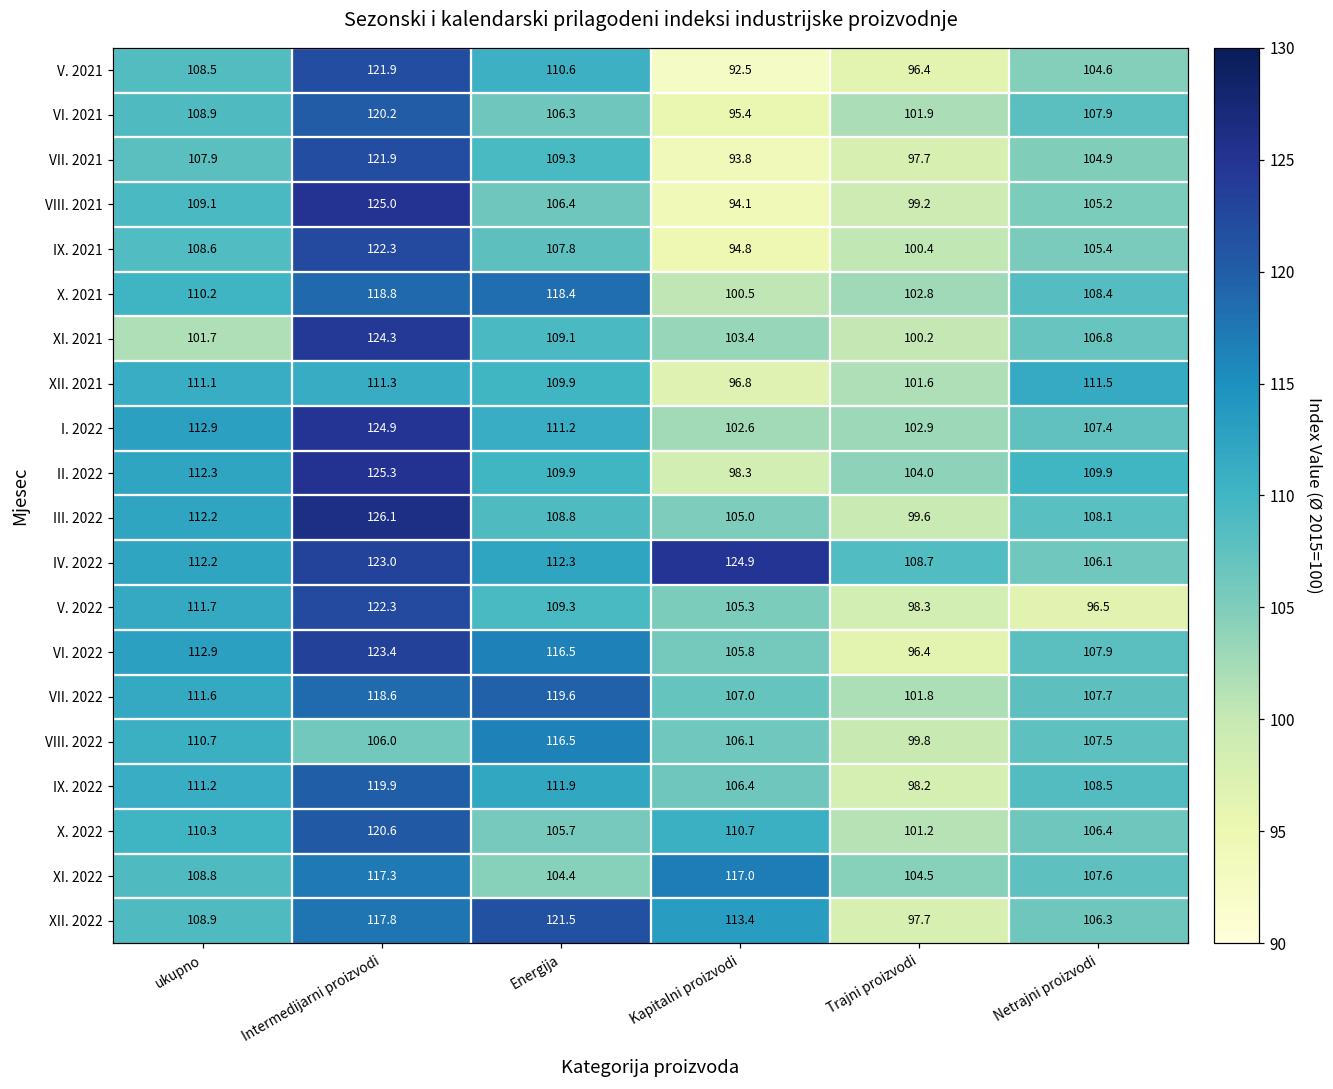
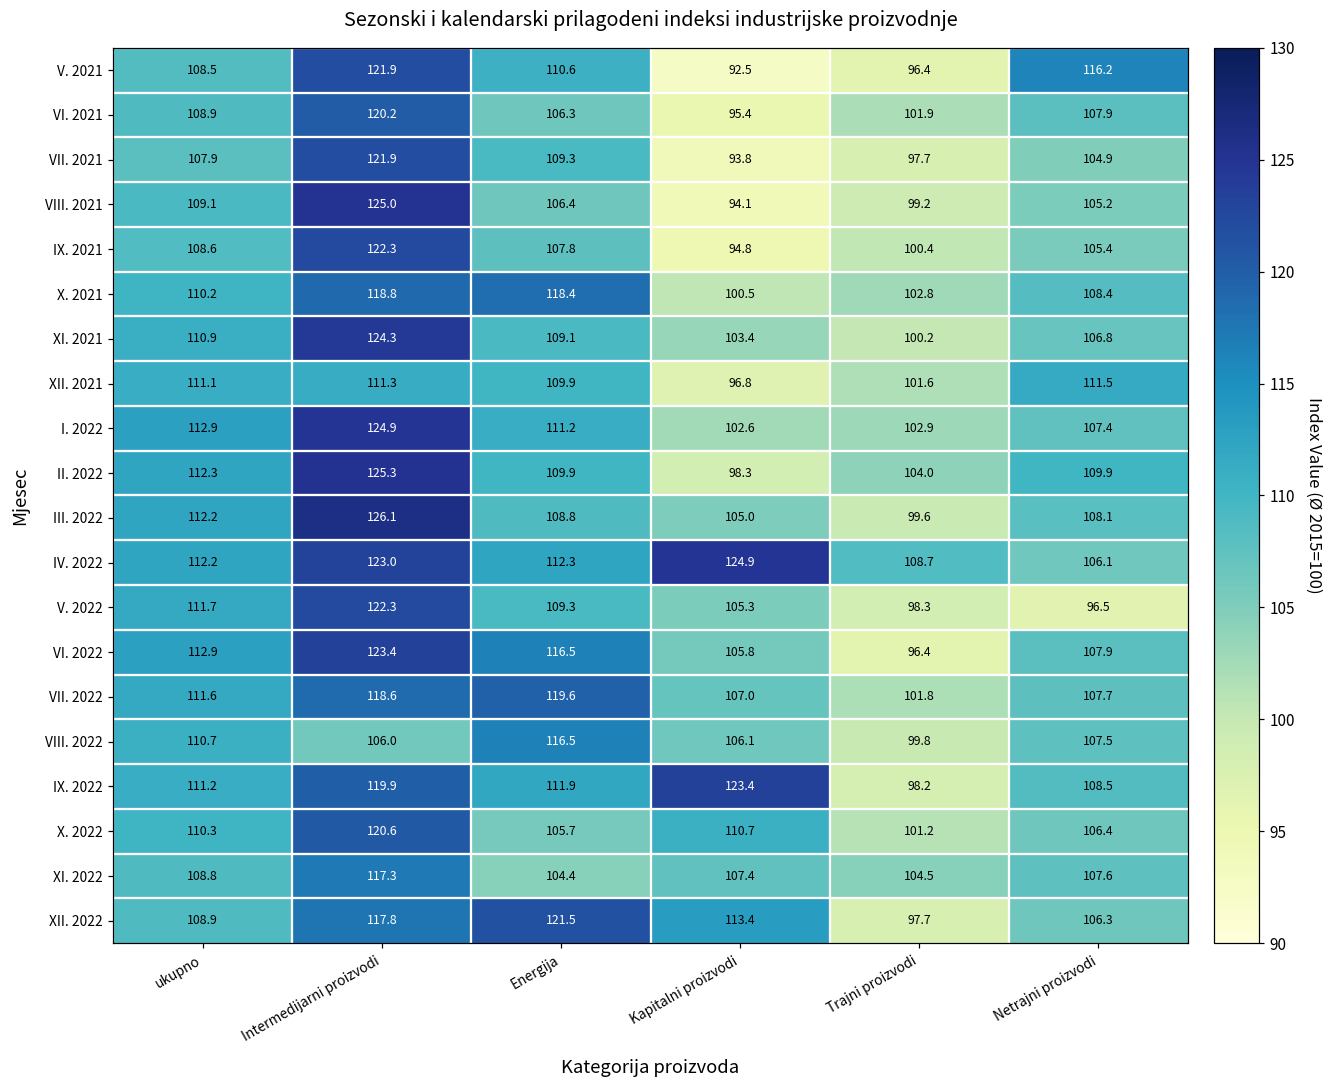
  {
    "V. 2021": {
      "ukupno": 108.5,
      "Intermedijarni proizvodi": 121.9,
      "Energija": 110.6,
      "Kapitalni proizvodi": 92.5,
      "Trajni proizvodi": 96.4,
-     "Netrajni proizvodi": 104.6
+     "Netrajni proizvodi": 116.2
    },
    "VI. 2021": {
      "ukupno": 108.9,
      "Intermedijarni proizvodi": 120.2,
      "Energija": 106.3,
      "Kapitalni proizvodi": 95.4,
      "Trajni proizvodi": 101.9,
      "Netrajni proizvodi": 107.9
    },
    "VII. 2021": {
      "ukupno": 107.9,
      "Intermedijarni proizvodi": 121.9,
      "Energija": 109.3,
      "Kapitalni proizvodi": 93.8,
      "Trajni proizvodi": 97.7,
      "Netrajni proizvodi": 104.9
    },
    "VIII. 2021": {
      "ukupno": 109.1,
      "Intermedijarni proizvodi": 125.0,
      "Energija": 106.4,
      "Kapitalni proizvodi": 94.1,
      "Trajni proizvodi": 99.2,
      "Netrajni proizvodi": 105.2
    },
    "IX. 2021": {
      "ukupno": 108.6,
      "Intermedijarni proizvodi": 122.3,
      "Energija": 107.8,
      "Kapitalni proizvodi": 94.8,
      "Trajni proizvodi": 100.4,
      "Netrajni proizvodi": 105.4
    },
    "X. 2021": {
      "ukupno": 110.2,
      "Intermedijarni proizvodi": 118.8,
      "Energija": 118.4,
      "Kapitalni proizvodi": 100.5,
      "Trajni proizvodi": 102.8,
      "Netrajni proizvodi": 108.4
    },
    "XI. 2021": {
-     "ukupno": 101.7,
+     "ukupno": 110.9,
      "Intermedijarni proizvodi": 124.3,
      "Energija": 109.1,
      "Kapitalni proizvodi": 103.4,
      "Trajni proizvodi": 100.2,
      "Netrajni proizvodi": 106.8
    },
    "XII. 2021": {
      "ukupno": 111.1,
      "Intermedijarni proizvodi": 111.3,
      "Energija": 109.9,
      "Kapitalni proizvodi": 96.8,
      "Trajni proizvodi": 101.6,
      "Netrajni proizvodi": 111.5
    },
    "I. 2022": {
      "ukupno": 112.9,
      "Intermedijarni proizvodi": 124.9,
      "Energija": 111.2,
      "Kapitalni proizvodi": 102.6,
      "Trajni proizvodi": 102.9,
      "Netrajni proizvodi": 107.4
    },
    "II. 2022": {
      "ukupno": 112.3,
      "Intermedijarni proizvodi": 125.3,
      "Energija": 109.9,
      "Kapitalni proizvodi": 98.3,
      "Trajni proizvodi": 104.0,
      "Netrajni proizvodi": 109.9
    },
    "III. 2022": {
      "ukupno": 112.2,
      "Intermedijarni proizvodi": 126.1,
      "Energija": 108.8,
      "Kapitalni proizvodi": 105.0,
      "Trajni proizvodi": 99.6,
      "Netrajni proizvodi": 108.1
    },
    "IV. 2022": {
      "ukupno": 112.2,
      "Intermedijarni proizvodi": 123.0,
      "Energija": 112.3,
      "Kapitalni proizvodi": 124.9,
      "Trajni proizvodi": 108.7,
      "Netrajni proizvodi": 106.1
    },
    "V. 2022": {
      "ukupno": 111.7,
      "Intermedijarni proizvodi": 122.3,
      "Energija": 109.3,
      "Kapitalni proizvodi": 105.3,
      "Trajni proizvodi": 98.3,
      "Netrajni proizvodi": 96.5
    },
    "VI. 2022": {
      "ukupno": 112.9,
      "Intermedijarni proizvodi": 123.4,
      "Energija": 116.5,
      "Kapitalni proizvodi": 105.8,
      "Trajni proizvodi": 96.4,
      "Netrajni proizvodi": 107.9
    },
    "VII. 2022": {
      "ukupno": 111.6,
      "Intermedijarni proizvodi": 118.6,
      "Energija": 119.6,
      "Kapitalni proizvodi": 107.0,
      "Trajni proizvodi": 101.8,
      "Netrajni proizvodi": 107.7
    },
    "VIII. 2022": {
      "ukupno": 110.7,
      "Intermedijarni proizvodi": 106.0,
      "Energija": 116.5,
      "Kapitalni proizvodi": 106.1,
      "Trajni proizvodi": 99.8,
      "Netrajni proizvodi": 107.5
    },
    "IX. 2022": {
      "ukupno": 111.2,
      "Intermedijarni proizvodi": 119.9,
      "Energija": 111.9,
-     "Kapitalni proizvodi": 106.4,
+     "Kapitalni proizvodi": 123.4,
      "Trajni proizvodi": 98.2,
      "Netrajni proizvodi": 108.5
    },
    "X. 2022": {
      "ukupno": 110.3,
      "Intermedijarni proizvodi": 120.6,
      "Energija": 105.7,
      "Kapitalni proizvodi": 110.7,
      "Trajni proizvodi": 101.2,
      "Netrajni proizvodi": 106.4
    },
    "XI. 2022": {
      "ukupno": 108.8,
      "Intermedijarni proizvodi": 117.3,
      "Energija": 104.4,
-     "Kapitalni proizvodi": 117.0,
+     "Kapitalni proizvodi": 107.4,
      "Trajni proizvodi": 104.5,
      "Netrajni proizvodi": 107.6
    },
    "XII. 2022": {
      "ukupno": 108.9,
      "Intermedijarni proizvodi": 117.8,
      "Energija": 121.5,
      "Kapitalni proizvodi": 113.4,
      "Trajni proizvodi": 97.7,
      "Netrajni proizvodi": 106.3
    }
  }
